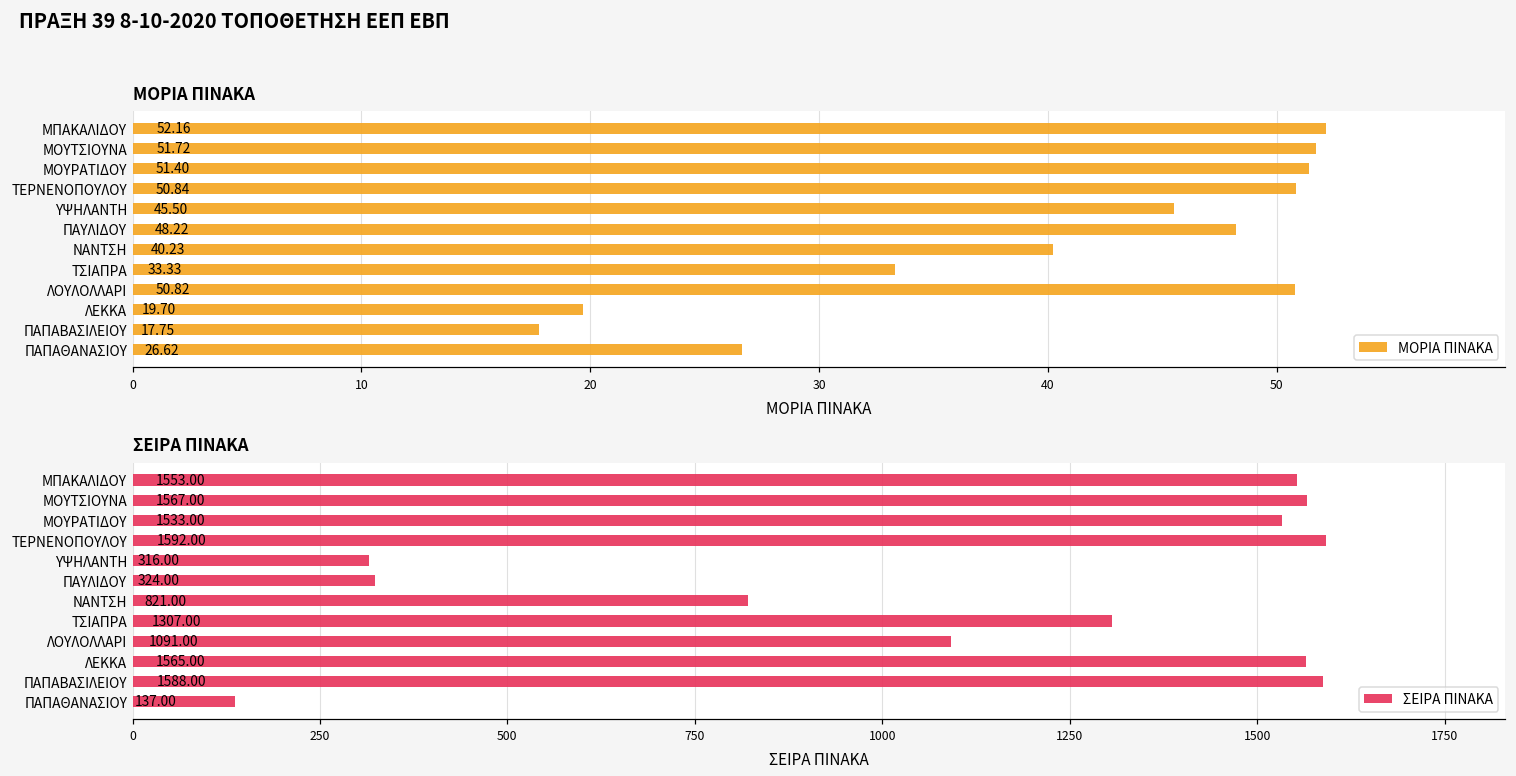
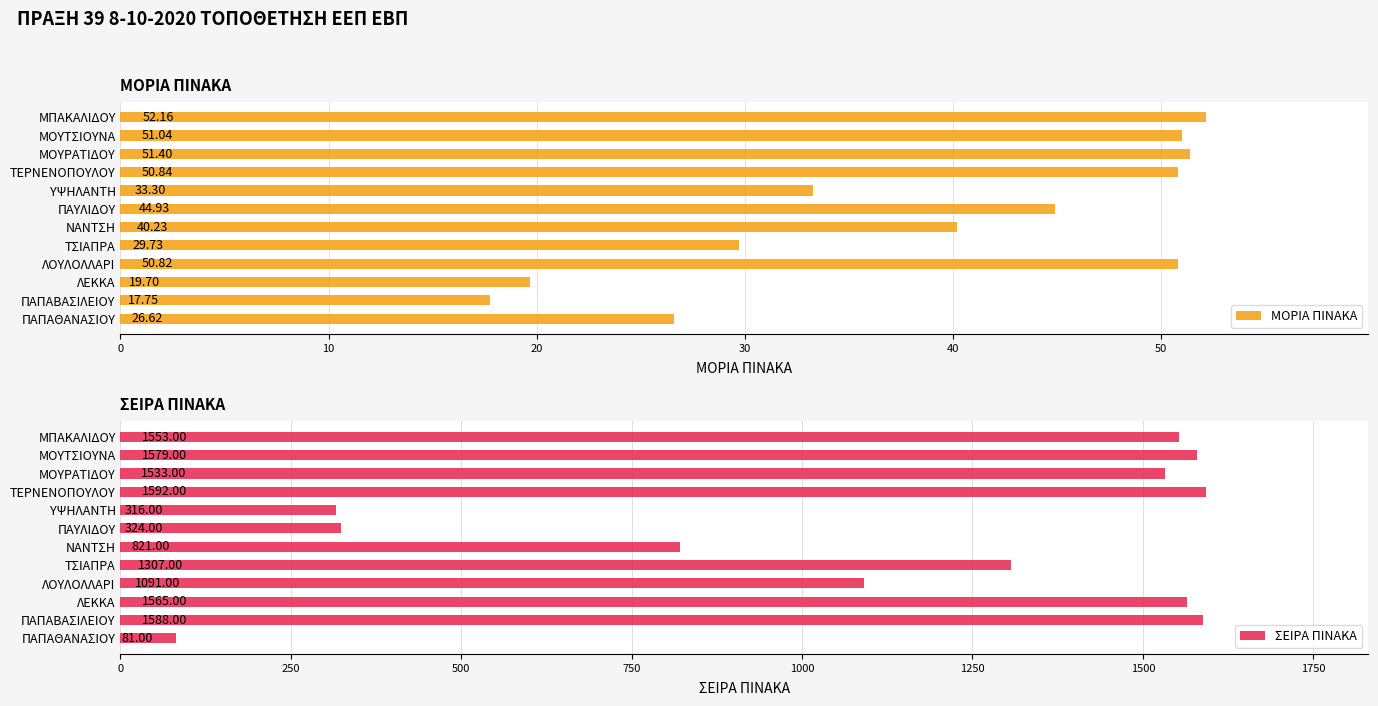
  {
    "ΜΟΡΙΑ ΠΙΝΑΚΑ": {
      "ΜΠΑΚΑΛΙΔΟΥ": 52.16,
-     "ΜΟΥΤΣΙΟΥΝΑ": 51.72,
+     "ΜΟΥΤΣΙΟΥΝΑ": 51.04,
      "ΜΟΥΡΑΤΙΔΟΥ": 51.40,
      "ΤΕΡΝΕΝΟΠΟΥΛΟΥ": 50.84,
-     "ΥΨΗΛΑΝΤΗ": 45.50,
-     "ΠΑΥΛΙΔΟΥ": 48.22,
+     "ΥΨΗΛΑΝΤΗ": 33.30,
+     "ΠΑΥΛΙΔΟΥ": 44.93,
      "ΝΑΝΤΣΗ": 40.23,
-     "ΤΣΙΑΠΡΑ": 33.33,
+     "ΤΣΙΑΠΡΑ": 29.73,
      "ΛΟΥΛΟΛΛΑΡΙ": 50.82,
      "ΛΕΚΚΑ": 19.70,
      "ΠΑΠΑΒΑΣΙΛΕΙΟΥ": 17.75,
      "ΠΑΠΑΘΑΝΑΣΙΟΥ": 26.62
    },
    "ΣΕΙΡΑ ΠΙΝΑΚΑ": {
      "ΜΠΑΚΑΛΙΔΟΥ": 1553.00,
-     "ΜΟΥΤΣΙΟΥΝΑ": 1567.00,
+     "ΜΟΥΤΣΙΟΥΝΑ": 1579.00,
      "ΜΟΥΡΑΤΙΔΟΥ": 1533.00,
      "ΤΕΡΝΕΝΟΠΟΥΛΟΥ": 1592.00,
      "ΥΨΗΛΑΝΤΗ": 316.00,
      "ΠΑΥΛΙΔΟΥ": 324.00,
      "ΝΑΝΤΣΗ": 821.00,
      "ΤΣΙΑΠΡΑ": 1307.00,
      "ΛΟΥΛΟΛΛΑΡΙ": 1091.00,
      "ΛΕΚΚΑ": 1565.00,
      "ΠΑΠΑΒΑΣΙΛΕΙΟΥ": 1588.00,
-     "ΠΑΠΑΘΑΝΑΣΙΟΥ": 137.00
+     "ΠΑΠΑΘΑΝΑΣΙΟΥ": 81.00
    }
  }
